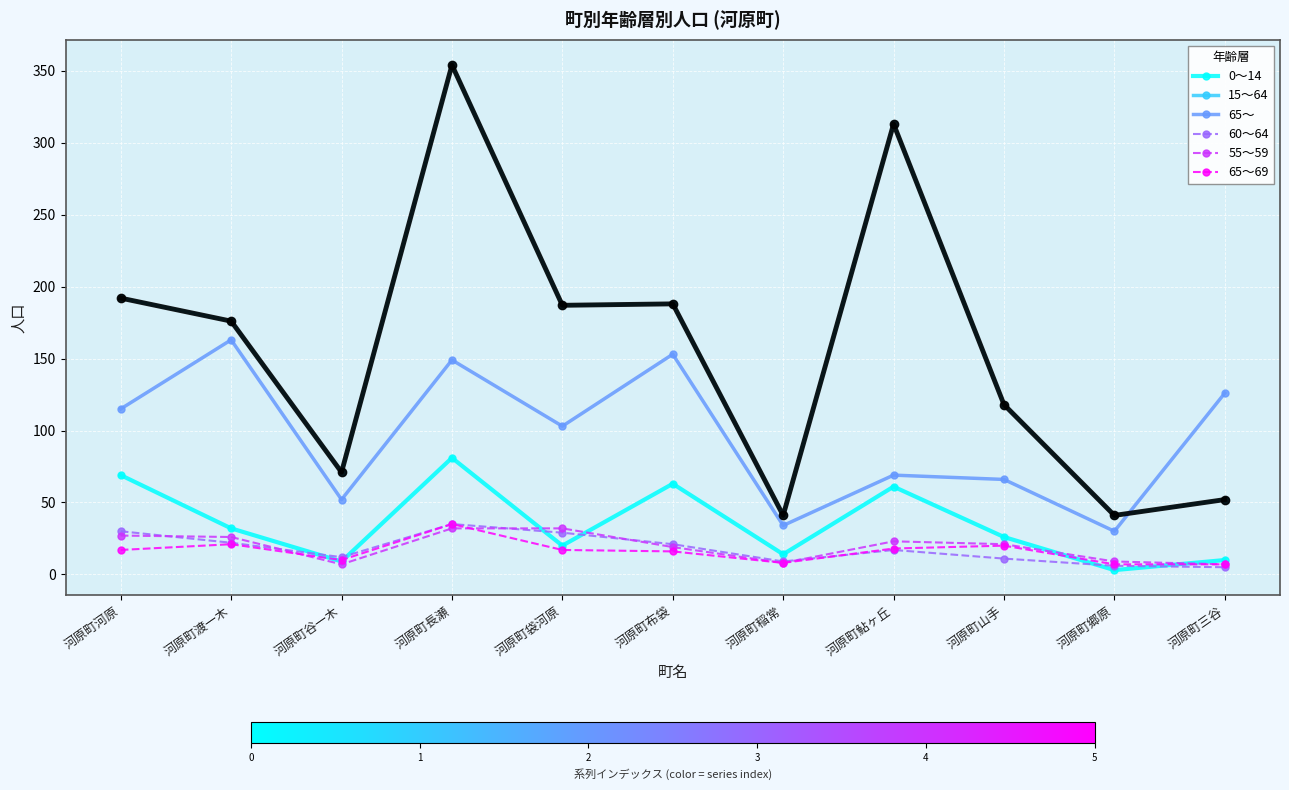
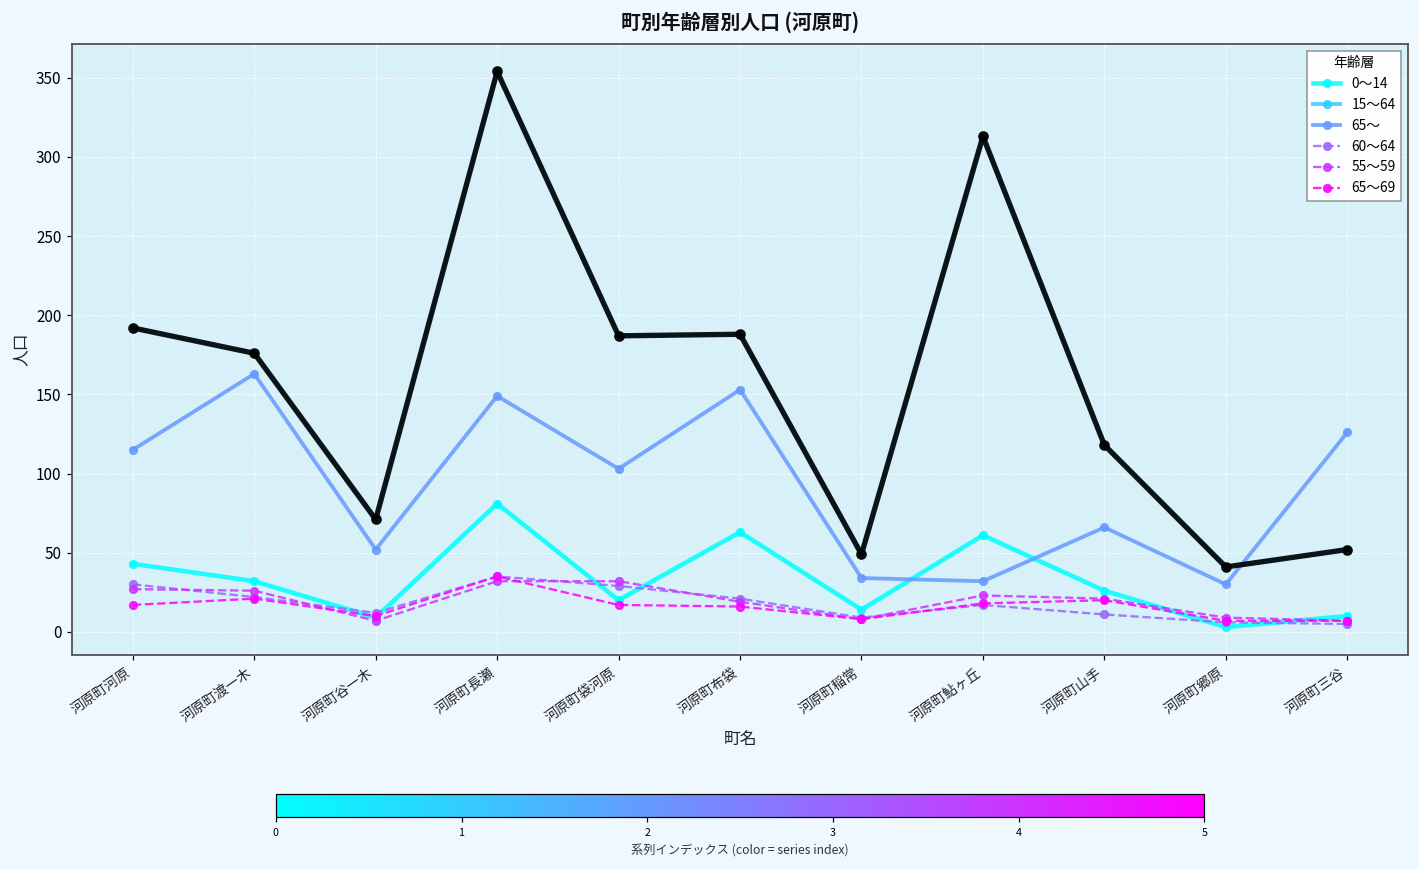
  {
    "0～14": {
-     "河原町河原": 69,
+     "河原町河原": 43,
      "河原町渡一木": 32,
      "河原町長瀬": 81,
      "河原町袋河原": 20,
      "河原町布袋": 63,
      "河原町稲常": 14,
      "河原町鮎ヶ丘": 61,
      "河原町山手": 26,
      "河原町郷原": 3,
      "河原町三谷": 10
    },
    "15～64": {
      "河原町河原": 192,
      "河原町渡一木": 176,
      "河原町谷一木": 71,
      "河原町長瀬": 354,
      "河原町袋河原": 187,
      "河原町布袋": 188,
-     "河原町稲常": 41,
+     "河原町稲常": 49,
      "河原町鮎ヶ丘": 313,
      "河原町山手": 118,
      "河原町郷原": 41,
      "河原町三谷": 52
    },
    "65～": {
      "河原町河原": 115,
      "河原町渡一木": 163,
      "河原町谷一木": 52,
      "河原町長瀬": 149,
      "河原町袋河原": 103,
      "河原町布袋": 153,
      "河原町稲常": 34,
-     "河原町鮎ヶ丘": 69,
+     "河原町鮎ヶ丘": 32,
      "河原町山手": 66,
      "河原町郷原": 30,
      "河原町三谷": 126
    },
    "60～64": {
      "河原町河原": 30,
      "河原町谷一木": 12,
      "河原町袋河原": 29,
      "河原町布袋": 21,
      "河原町山手": 11,
      "河原町三谷": 5
    },
    "55～59": {
      "河原町河原": 27,
      "河原町渡一木": 26,
      "河原町谷一木": 7,
      "河原町長瀬": 32,
      "河原町袋河原": 32,
      "河原町布袋": 19,
      "河原町鮎ヶ丘": 23,
      "河原町郷原": 9
    },
    "65～69": {
      "河原町河原": 17,
      "河原町袋河原": 17,
      "河原町布袋": 16
    }
  }
